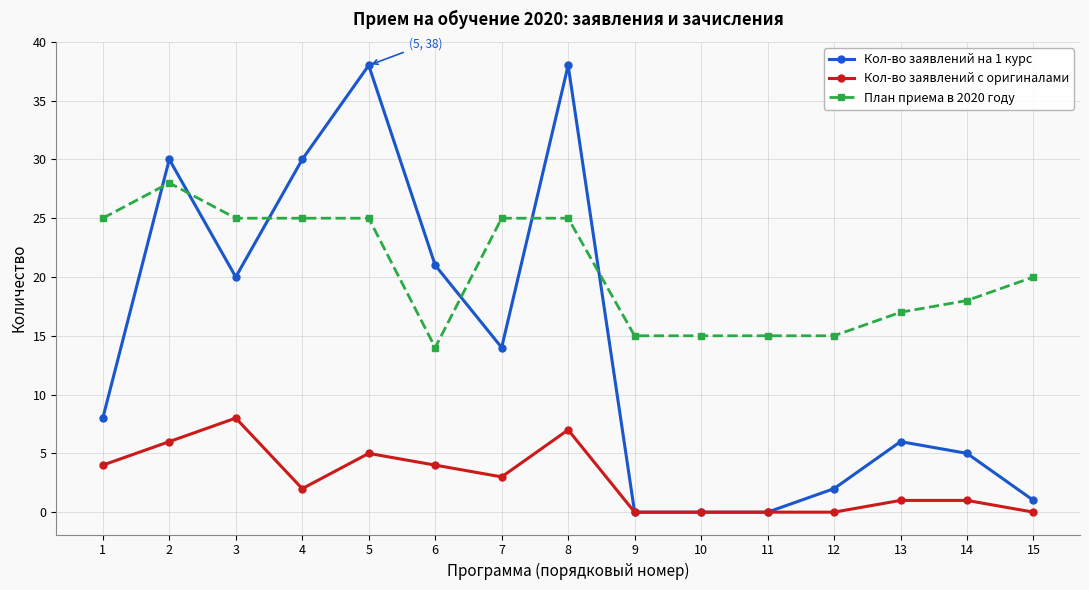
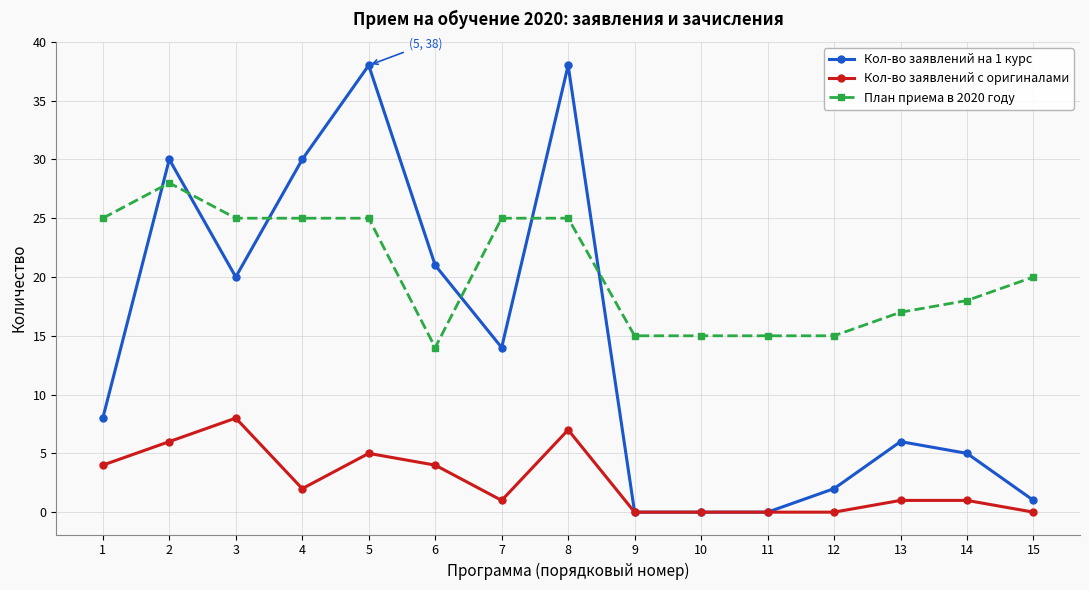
  {
    "Кол-во заявлений на 1 курс": {
      "5": 38
    },
    "Кол-во заявлений с оригиналами": {
      "1": 4,
      "2": 6,
      "3": 8,
      "4": 2,
      "5": 5,
      "6": 4,
-     "7": 3,
+     "7": 1,
      "8": 7,
      "12": 0,
      "13": 1,
      "14": 1,
      "15": 0
    },
    "План приема в 2020 году": {
      "1": 25,
      "2": 28,
      "3": 25,
      "4": 25,
      "5": 25,
      "6": 14,
      "7": 25,
      "8": 25,
      "9": 15,
      "10": 15,
      "11": 15,
      "12": 15,
      "13": 17,
      "14": 18,
      "15": 20
    }
  }
